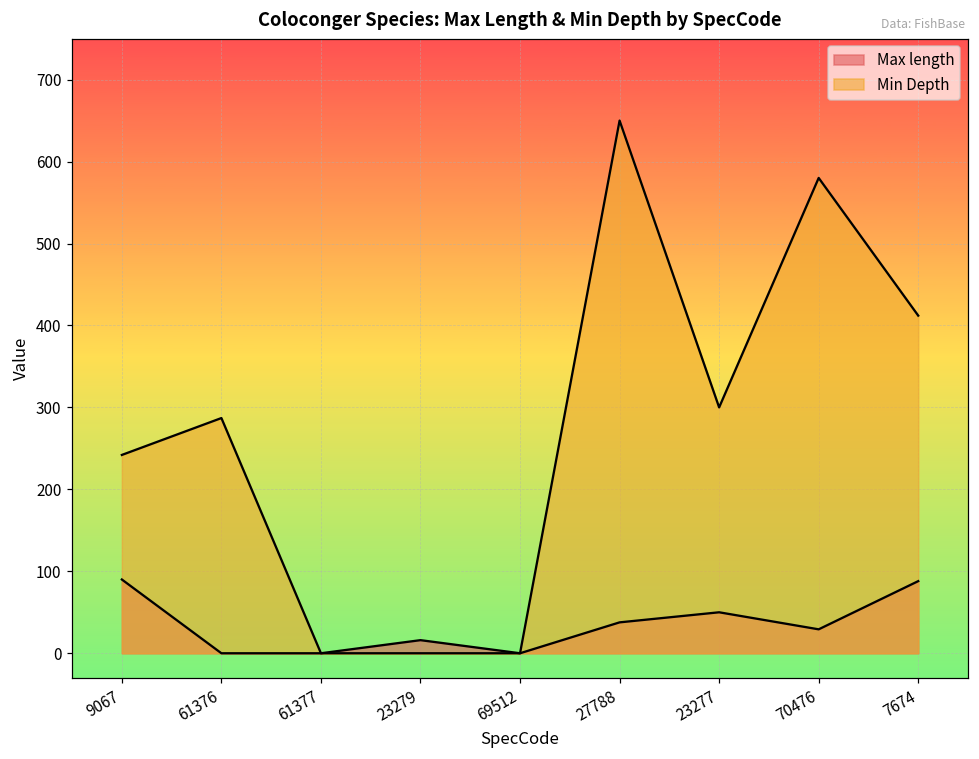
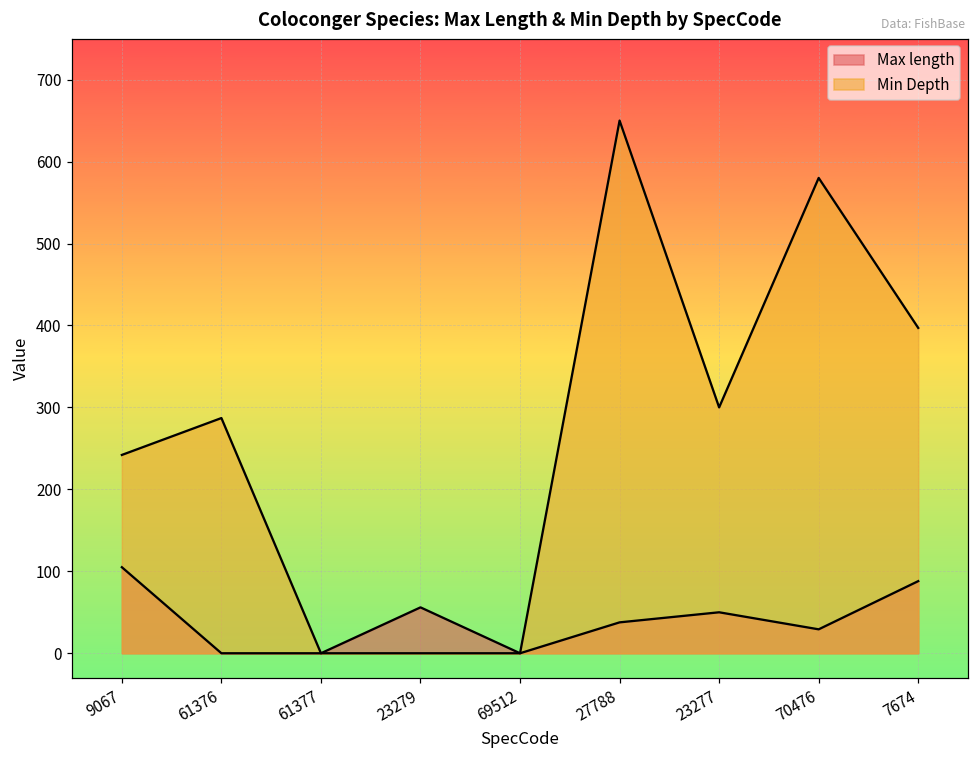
  {
    "Max length": {
-     "9067": 90,
+     "9067": 110,
      "61376": 0,
-     "23279": 20,
+     "23279": 60,
      "27788": 40,
      "23277": 50,
      "70476": 30,
      "7674": 90
    },
    "Min Depth": {
      "9067": 240,
      "61376": 290,
      "23279": 0,
      "27788": 650,
      "23277": 300,
      "70476": 580,
-     "7674": 410
+     "7674": 400
    }
  }
